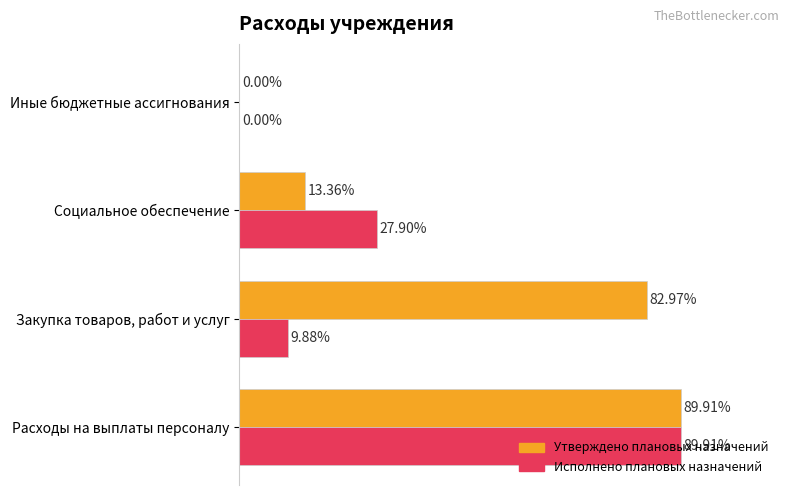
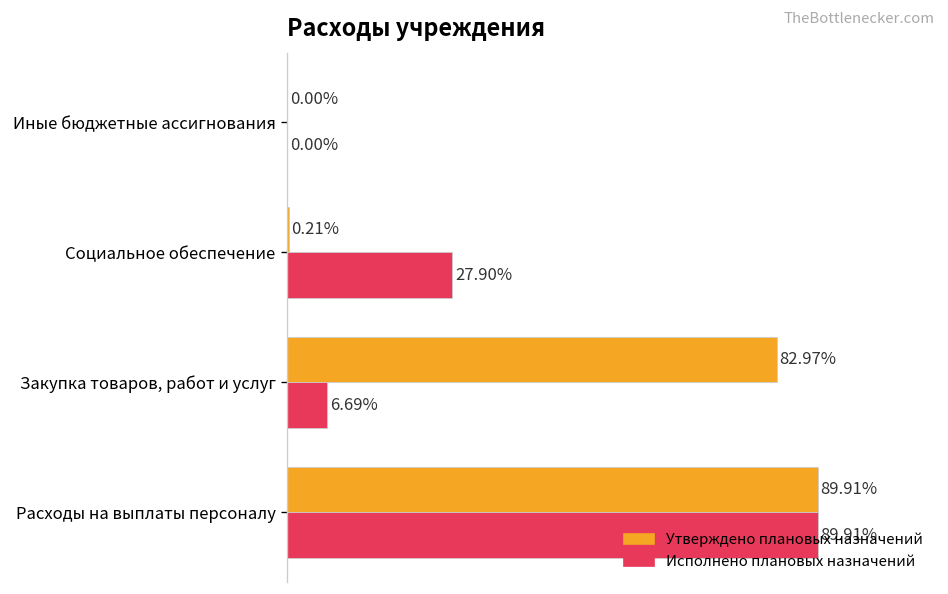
  {
    "Утверждено плановых назначений": {
      "Иные бюджетные ассигнования": "0.00%",
-     "Социальное обеспечение": "13.36%",
+     "Социальное обеспечение": "0.21%",
      "Закупка товаров, работ и услуг": "82.97%",
      "Расходы на выплаты персоналу": "89.91%"
    },
    "Исполнено плановых назначений": {
      "Иные бюджетные ассигнования": "0.00%",
      "Социальное обеспечение": "27.90%",
-     "Закупка товаров, работ и услуг": "9.88%",
+     "Закупка товаров, работ и услуг": "6.69%",
      "Расходы на выплаты персоналу": "89.91%"
    }
  }
